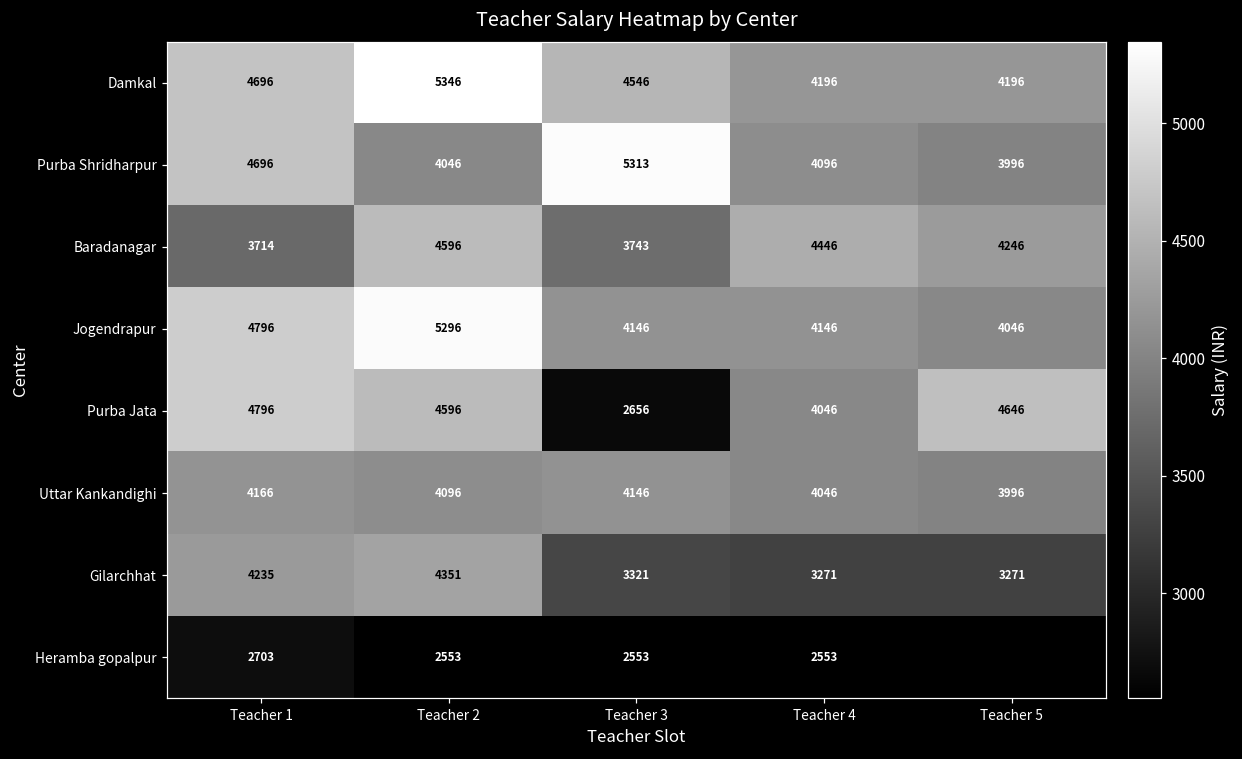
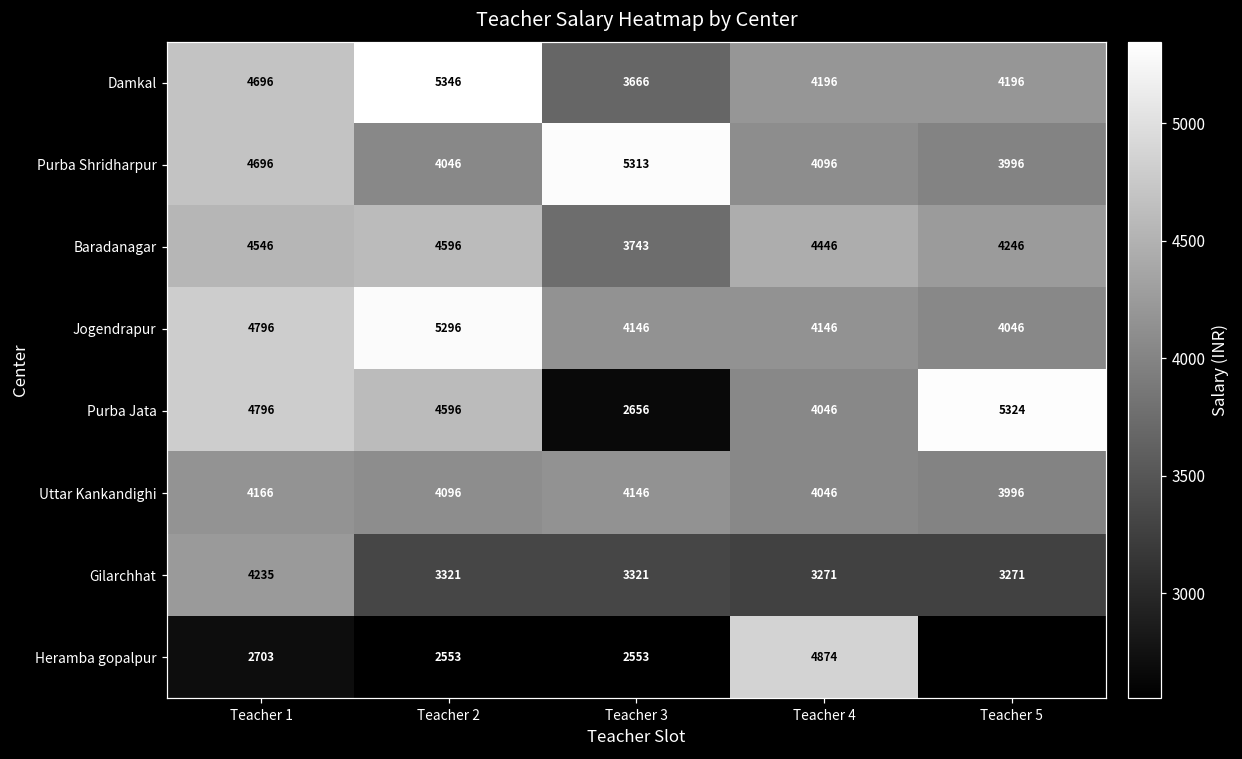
  {
    "Damkal": {
      "Teacher 1": 4696,
      "Teacher 2": 5346,
-     "Teacher 3": 4546,
+     "Teacher 3": 3666,
      "Teacher 4": 4196,
      "Teacher 5": 4196
    },
    "Purba Shridharpur": {
      "Teacher 1": 4696,
      "Teacher 2": 4046,
      "Teacher 3": 5313,
      "Teacher 4": 4096,
      "Teacher 5": 3996
    },
    "Baradanagar": {
-     "Teacher 1": 3714,
+     "Teacher 1": 4546,
      "Teacher 2": 4596,
      "Teacher 3": 3743,
      "Teacher 4": 4446,
      "Teacher 5": 4246
    },
    "Jogendrapur": {
      "Teacher 1": 4796,
      "Teacher 2": 5296,
      "Teacher 3": 4146,
      "Teacher 4": 4146,
      "Teacher 5": 4046
    },
    "Purba Jata": {
      "Teacher 1": 4796,
      "Teacher 2": 4596,
      "Teacher 3": 2656,
      "Teacher 4": 4046,
-     "Teacher 5": 4646
+     "Teacher 5": 5324
    },
    "Uttar Kankandighi": {
      "Teacher 1": 4166,
      "Teacher 2": 4096,
      "Teacher 3": 4146,
      "Teacher 4": 4046,
      "Teacher 5": 3996
    },
    "Gilarchhat": {
      "Teacher 1": 4235,
-     "Teacher 2": 4351,
+     "Teacher 2": 3321,
      "Teacher 3": 3321,
      "Teacher 4": 3271,
      "Teacher 5": 3271
    },
    "Heramba gopalpur": {
      "Teacher 1": 2703,
      "Teacher 2": 2553,
      "Teacher 3": 2553,
-     "Teacher 4": 2553
+     "Teacher 4": 4874
    }
  }
